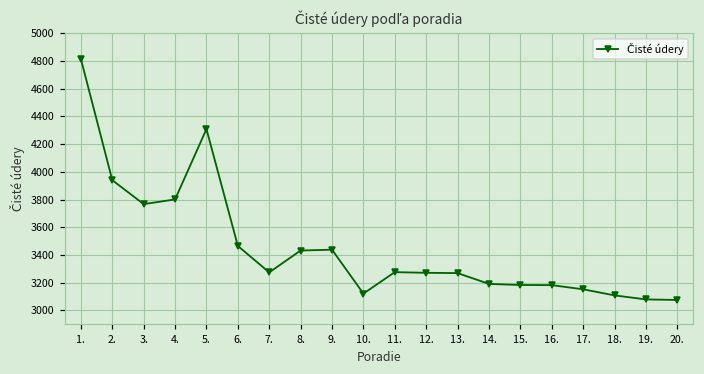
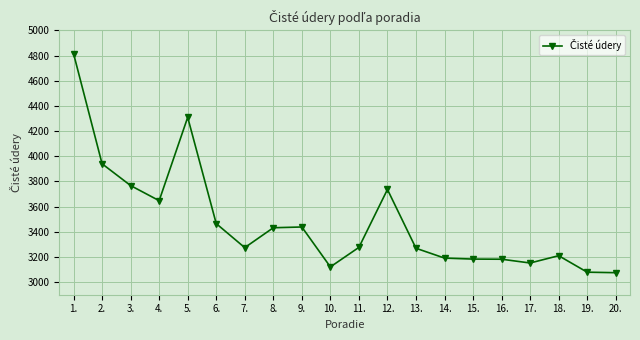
  {
    "1.": 4820,
    "2.": 3940,
    "3.": 3770,
-   "4.": 3800,
+   "4.": 3650,
    "5.": 4310,
    "6.": 3470,
    "7.": 3270,
    "8.": 3430,
    "9.": 3440,
    "10.": 3120,
    "11.": 3280,
-   "12.": 3270,
+   "12.": 3740,
    "13.": 3270,
    "14.": 3190,
    "15.": 3180,
    "16.": 3180,
    "17.": 3150,
-   "18.": 3110,
+   "18.": 3210,
    "19.": 3080,
    "20.": 3080
  }
